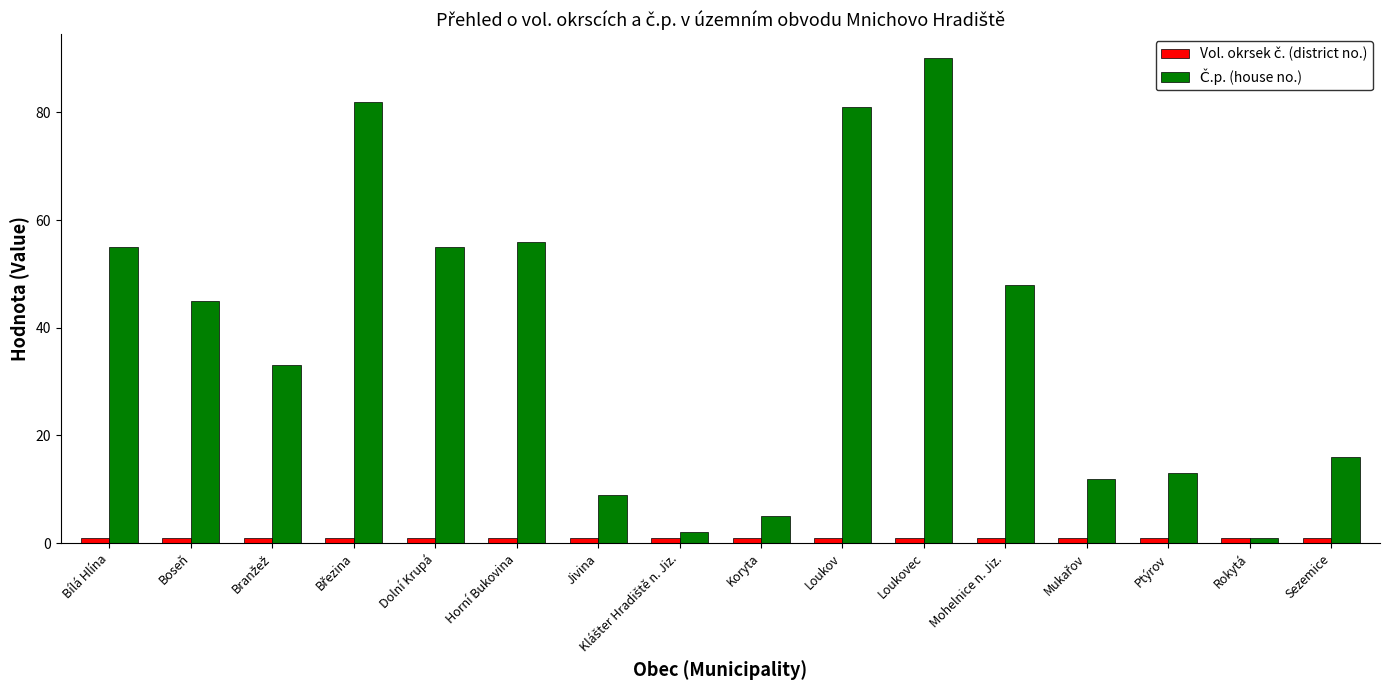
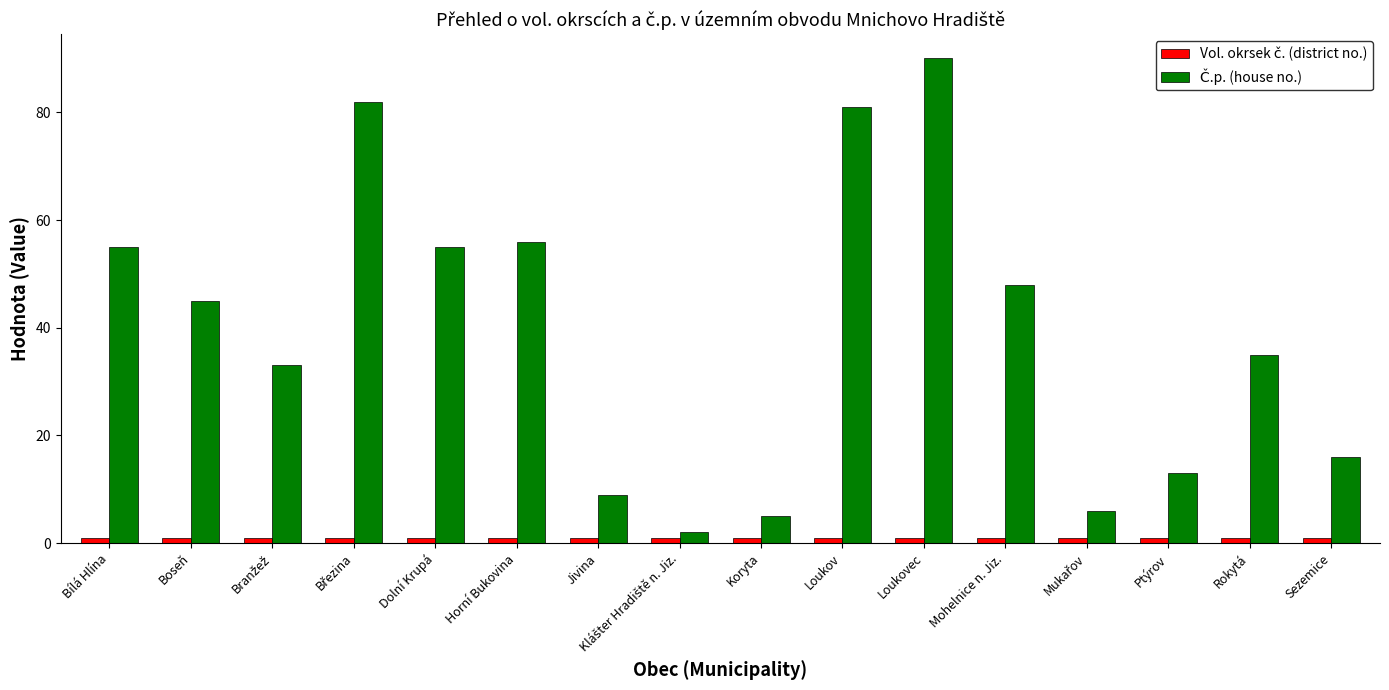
  {
    "Vol. okrsek č. (district no.)": {
      "Bílá Hlína": 1,
      "Boseň": 1,
      "Branžež": 1,
      "Březina": 1,
      "Dolní Krupá": 1,
      "Horní Bukovina": 1,
      "Jivina": 1,
      "Klášter Hradiště n. Jiz.": 1,
      "Koryta": 1,
      "Loukov": 1,
      "Loukovec": 1,
      "Mohelnice n. Jiz.": 1,
      "Mukařov": 1,
      "Ptýrov": 1,
      "Rokytá": 1,
      "Sezemice": 1
    },
    "Č.p. (house no.)": {
      "Bílá Hlína": 55,
      "Boseň": 45,
      "Branžež": 33,
      "Březina": 82,
      "Dolní Krupá": 55,
      "Horní Bukovina": 56,
      "Jivina": 9,
      "Klášter Hradiště n. Jiz.": 2,
      "Koryta": 5,
      "Loukov": 81,
      "Loukovec": 90,
      "Mohelnice n. Jiz.": 48,
-     "Mukařov": 12,
+     "Mukařov": 6,
      "Ptýrov": 13,
-     "Rokytá": 1,
+     "Rokytá": 35,
      "Sezemice": 16
    }
  }
